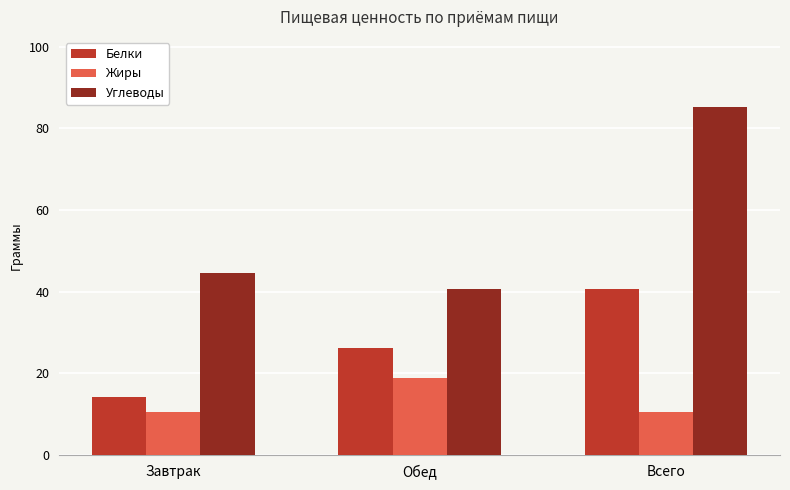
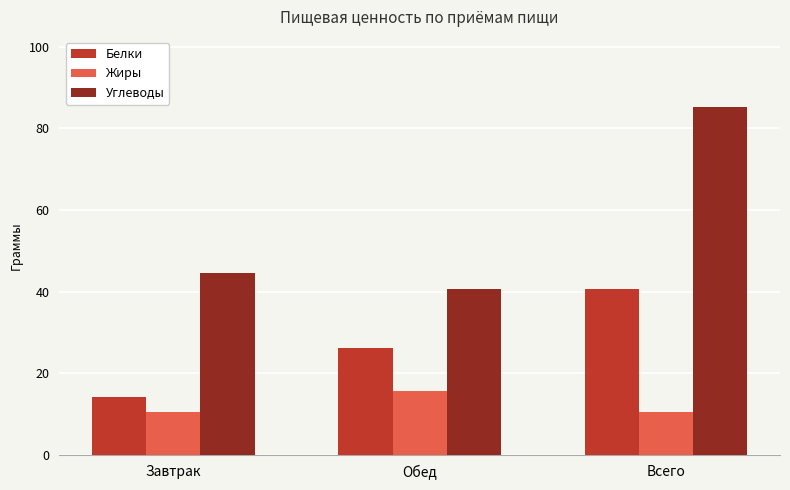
  {
    "Жиры": {
      "Завтрак": 11,
-     "Обед": 19,
+     "Обед": 16,
      "Всего": 11
    }
  }
